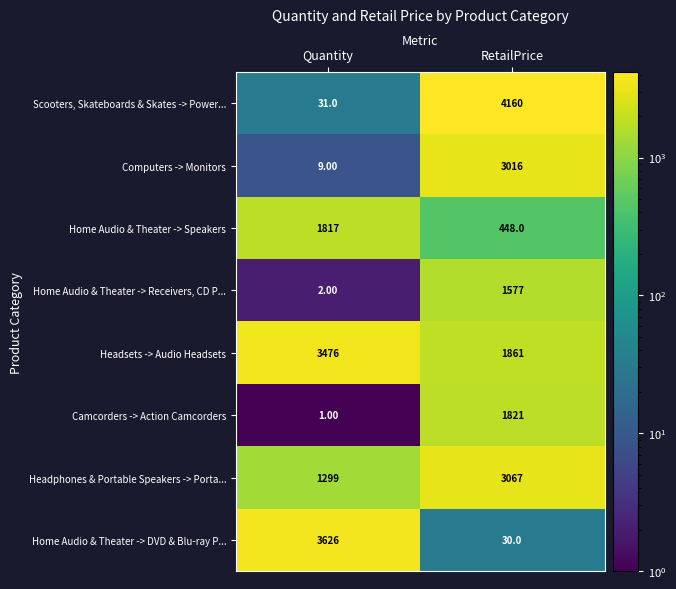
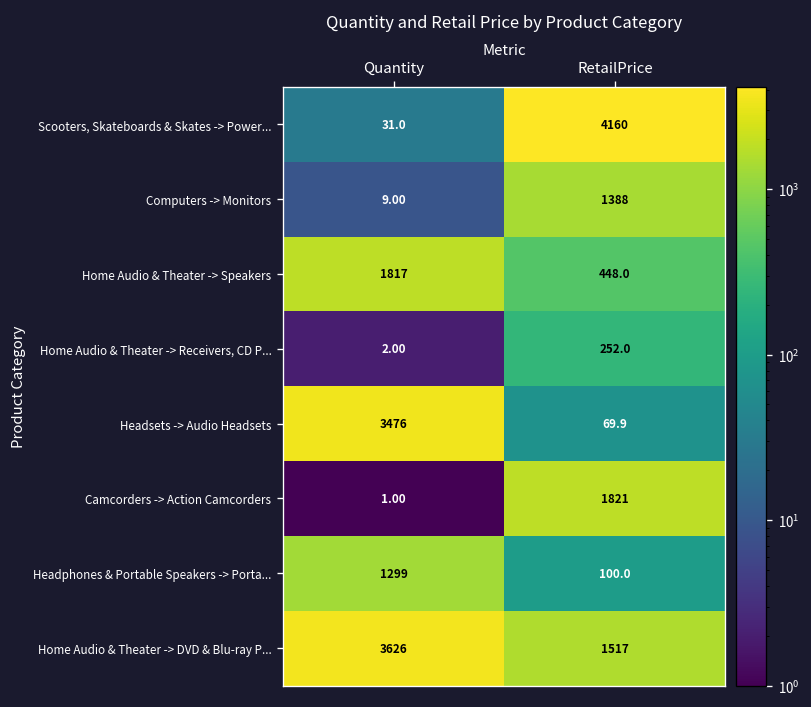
  {
    "Scooters, Skateboards & Skates -> Power...": {
      "Quantity": 31.0,
      "RetailPrice": 4160
    },
    "Computers -> Monitors": {
      "Quantity": 9.00,
-     "RetailPrice": 3016
+     "RetailPrice": 1388
    },
    "Home Audio & Theater -> Speakers": {
      "Quantity": 1817,
      "RetailPrice": 448.0
    },
    "Home Audio & Theater -> Receivers, CD P...": {
      "Quantity": 2.00,
-     "RetailPrice": 1577
+     "RetailPrice": 252.0
    },
    "Headsets -> Audio Headsets": {
      "Quantity": 3476,
-     "RetailPrice": 1861
+     "RetailPrice": 69.9
    },
    "Camcorders -> Action Camcorders": {
      "Quantity": 1.00,
      "RetailPrice": 1821
    },
    "Headphones & Portable Speakers -> Porta...": {
      "Quantity": 1299,
-     "RetailPrice": 3067
+     "RetailPrice": 100.0
    },
    "Home Audio & Theater -> DVD & Blu-ray P...": {
      "Quantity": 3626,
-     "RetailPrice": 30.0
+     "RetailPrice": 1517
    }
  }
